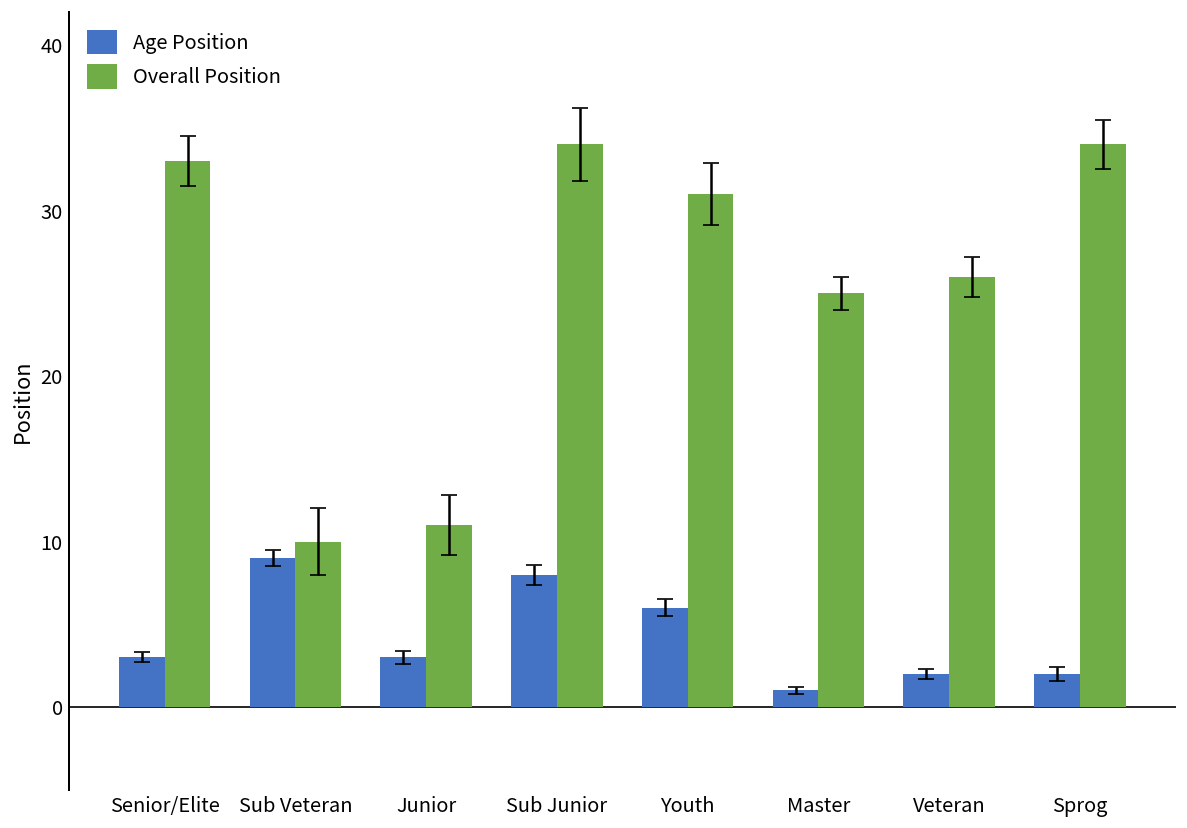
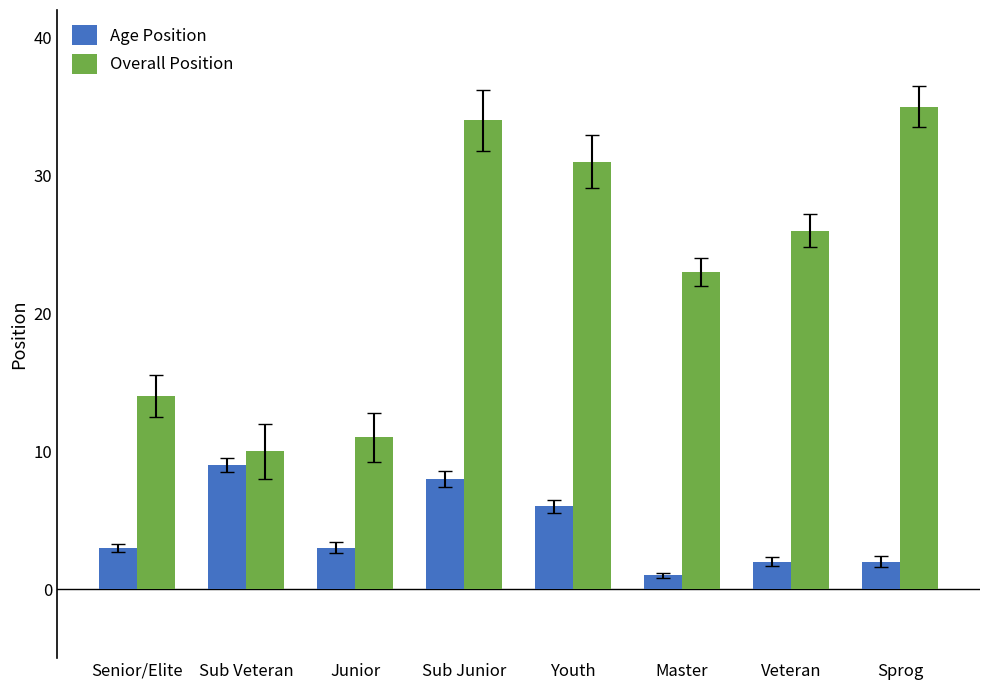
  {
    "Overall Position": {
-     "Senior/Elite": 33,
+     "Senior/Elite": 14,
      "Sub Veteran": 10,
      "Junior": 11,
      "Sub Junior": 34,
      "Youth": 31,
-     "Master": 25,
+     "Master": 23,
      "Veteran": 26,
-     "Sprog": 34
+     "Sprog": 35
    }
  }
